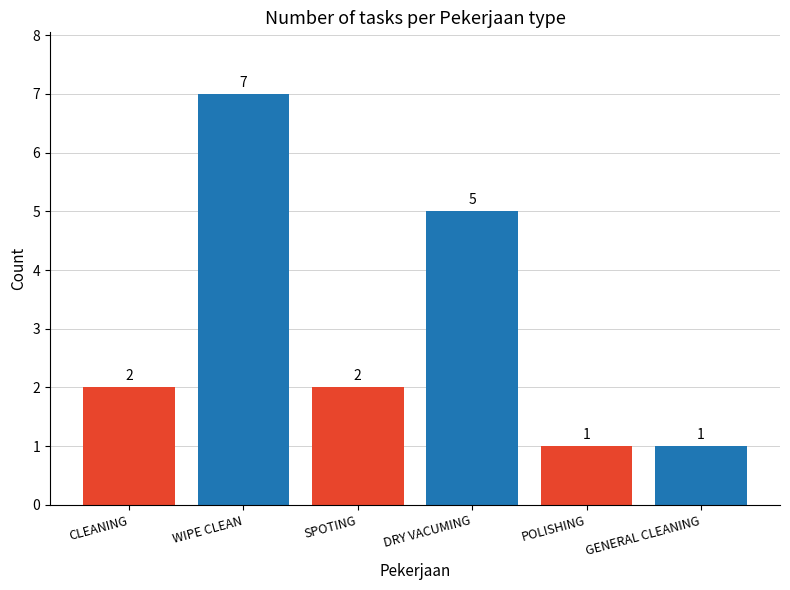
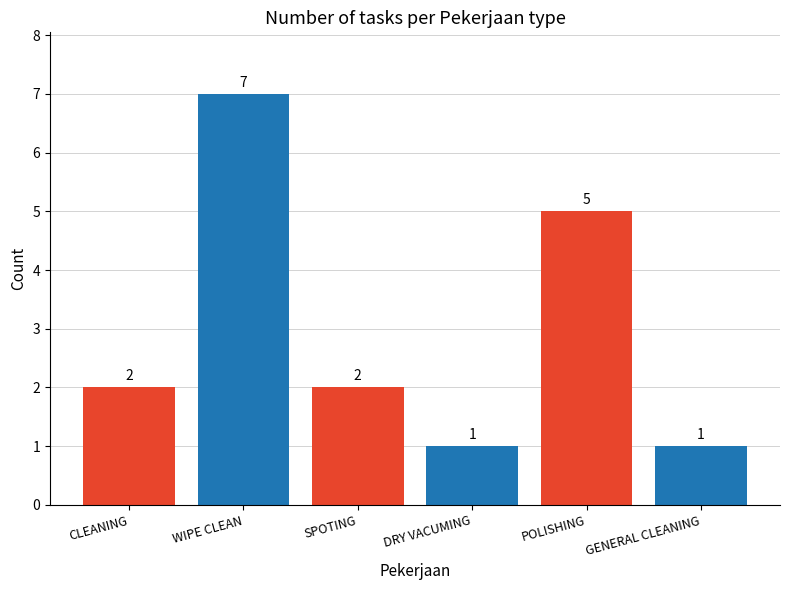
  {
    "CLEANING": 2,
    "WIPE CLEAN": 7,
    "SPOTING": 2,
-   "DRY VACUMING": 5,
-   "POLISHING": 1,
+   "DRY VACUMING": 1,
+   "POLISHING": 5,
    "GENERAL CLEANING": 1
  }
